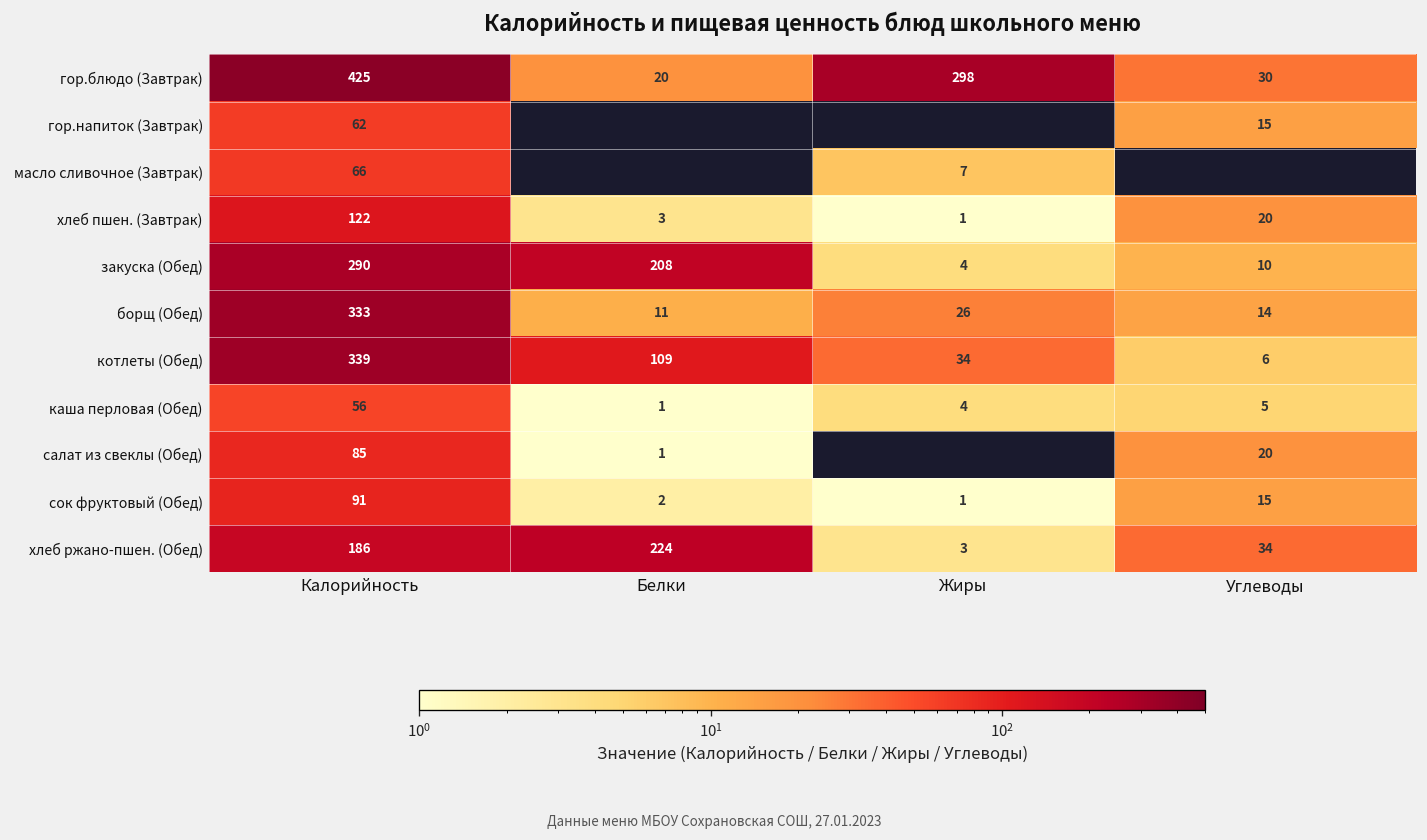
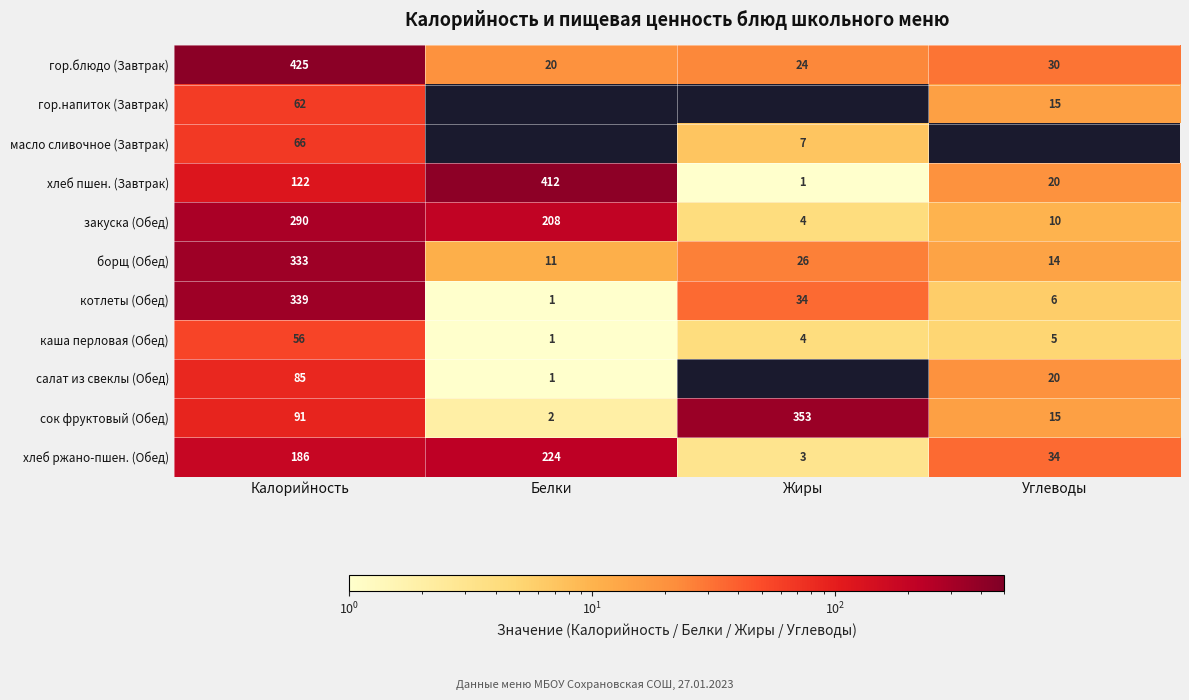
  {
    "гор.блюдо (Завтрак)": {
      "Калорийность": 425,
      "Белки": 20,
-     "Жиры": 298,
+     "Жиры": 24,
      "Углеводы": 30
    },
    "гор.напиток (Завтрак)": {
      "Калорийность": 62,
      "Углеводы": 15
    },
    "масло сливочное (Завтрак)": {
      "Калорийность": 66,
      "Жиры": 7
    },
    "хлеб пшен. (Завтрак)": {
      "Калорийность": 122,
-     "Белки": 3,
+     "Белки": 412,
      "Жиры": 1,
      "Углеводы": 20
    },
    "закуска (Обед)": {
      "Калорийность": 290,
      "Белки": 208,
      "Жиры": 4,
      "Углеводы": 10
    },
    "борщ (Обед)": {
      "Калорийность": 333,
      "Белки": 11,
      "Жиры": 26,
      "Углеводы": 14
    },
    "котлеты (Обед)": {
      "Калорийность": 339,
-     "Белки": 109,
+     "Белки": 1,
      "Жиры": 34,
      "Углеводы": 6
    },
    "каша перловая (Обед)": {
      "Калорийность": 56,
      "Белки": 1,
      "Жиры": 4,
      "Углеводы": 5
    },
    "салат из свеклы (Обед)": {
      "Калорийность": 85,
      "Белки": 1,
      "Углеводы": 20
    },
    "сок фруктовый (Обед)": {
      "Калорийность": 91,
      "Белки": 2,
-     "Жиры": 1,
+     "Жиры": 353,
      "Углеводы": 15
    },
    "хлеб ржано-пшен. (Обед)": {
      "Калорийность": 186,
      "Белки": 224,
      "Жиры": 3,
      "Углеводы": 34
    }
  }
